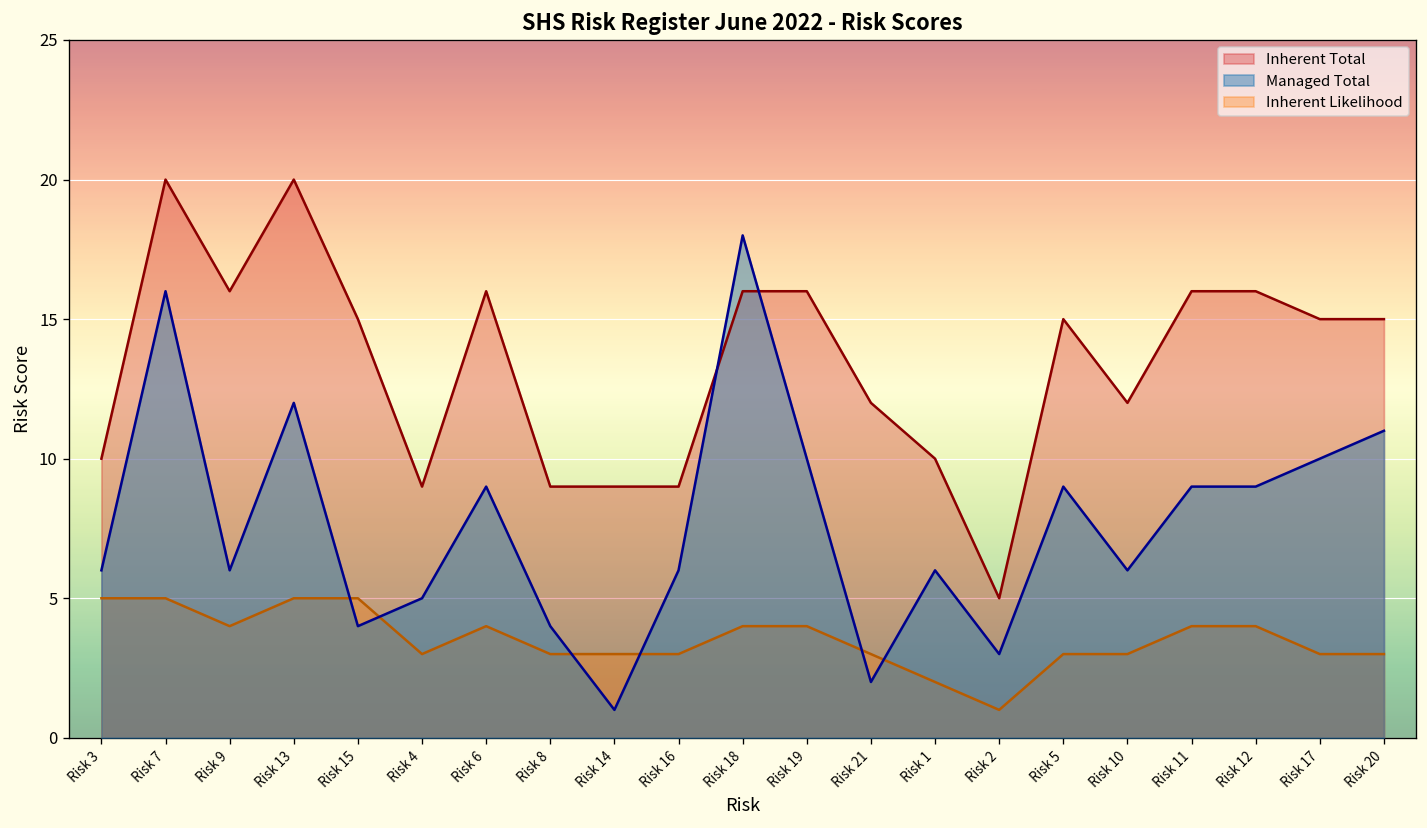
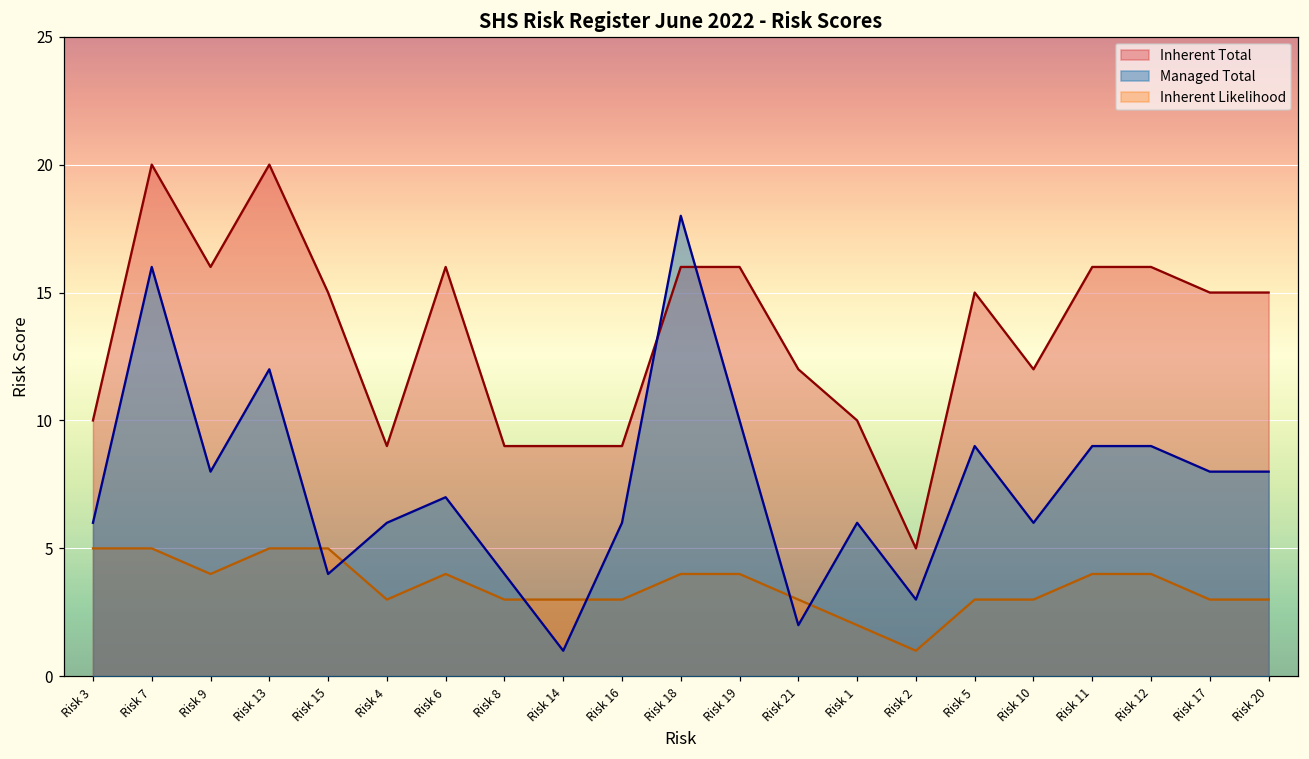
  {
    "Managed Total": {
      "Risk 3": 6,
      "Risk 7": 16,
-     "Risk 9": 6,
+     "Risk 9": 8,
      "Risk 13": 12,
      "Risk 15": 4,
-     "Risk 4": 5,
-     "Risk 6": 9,
+     "Risk 4": 6,
+     "Risk 6": 7,
      "Risk 8": 4,
      "Risk 14": 1,
      "Risk 16": 6,
      "Risk 18": 18,
      "Risk 19": 10,
      "Risk 21": 2,
      "Risk 1": 6,
      "Risk 2": 3,
      "Risk 5": 9,
      "Risk 10": 6,
      "Risk 11": 9,
      "Risk 12": 9,
-     "Risk 17": 10,
-     "Risk 20": 11
+     "Risk 17": 8,
+     "Risk 20": 8
    }
  }
